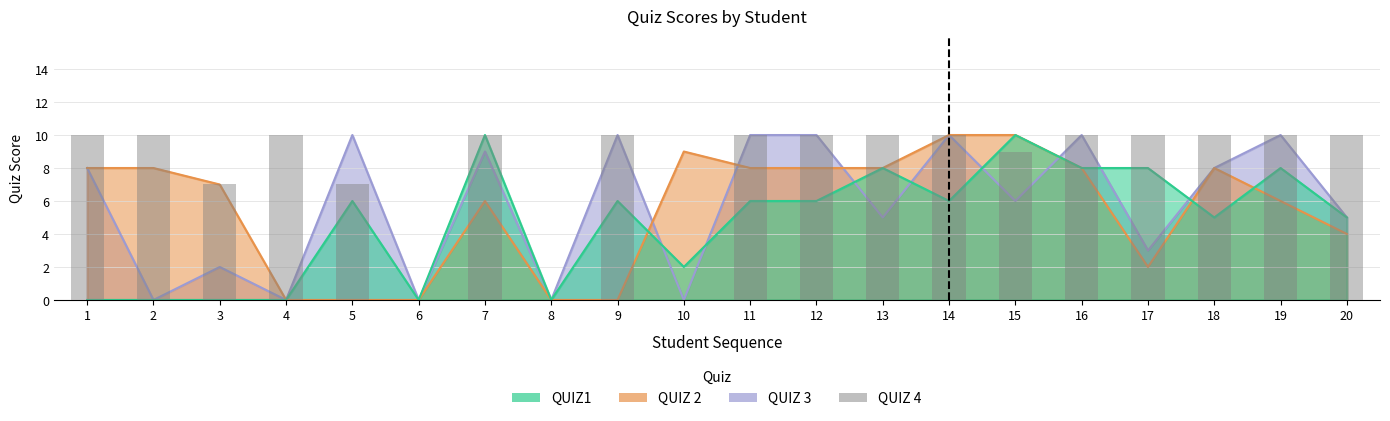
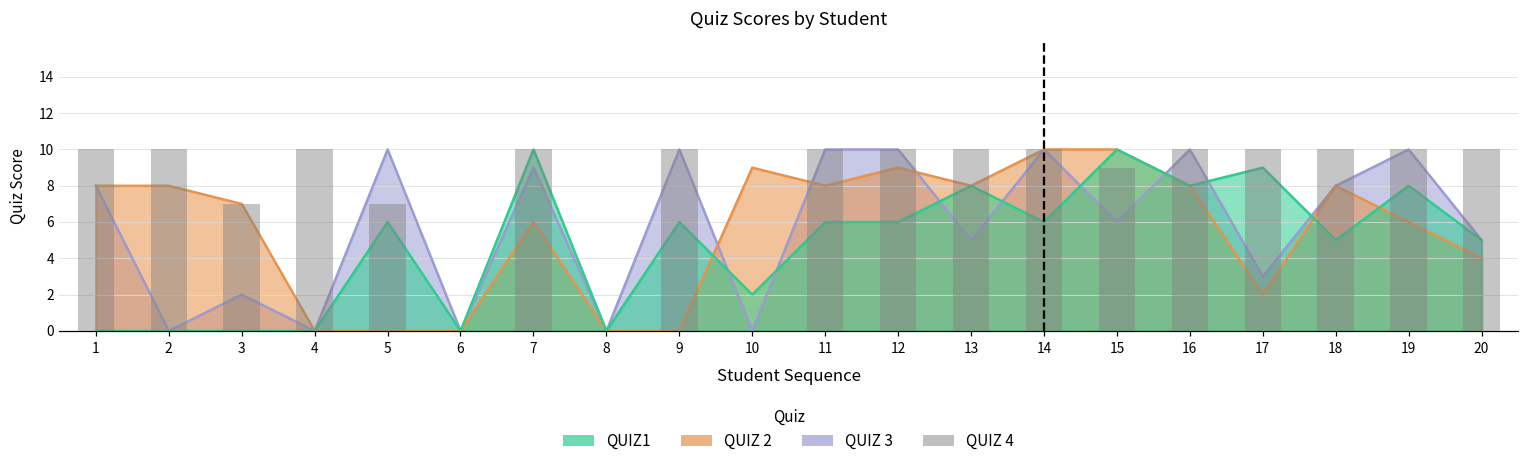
  {
    "QUIZ 2": {
      "2": 8,
      "3": 7,
      "5": 0,
      "7": 6,
      "9": 0,
      "10": 9,
      "11": 8,
-     "12": 8,
+     "12": 9,
      "17": 2,
      "19": 6,
      "20": 4
    },
    "QUIZ1": {
      "1": 0,
      "3": 0,
      "5": 6,
      "7": 10,
      "9": 6,
      "10": 2,
      "11": 6,
      "12": 6,
      "14": 6,
-     "17": 8,
+     "17": 9,
      "18": 5,
      "19": 8
    }
  }
